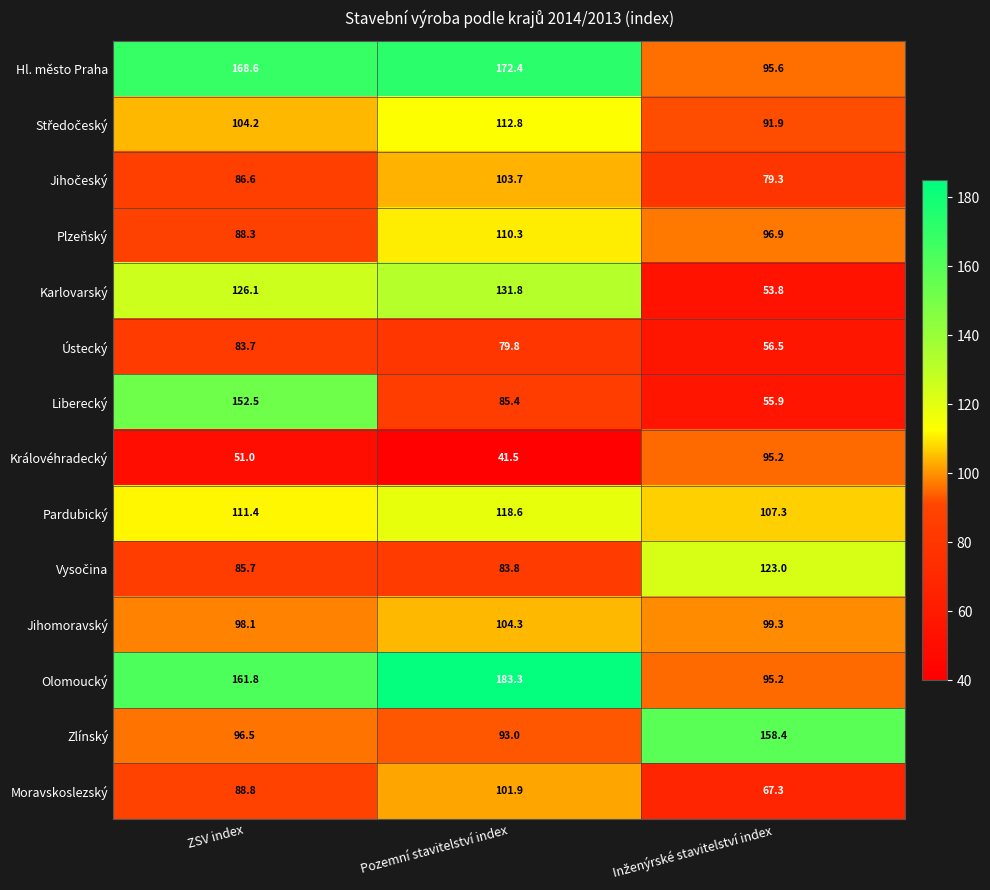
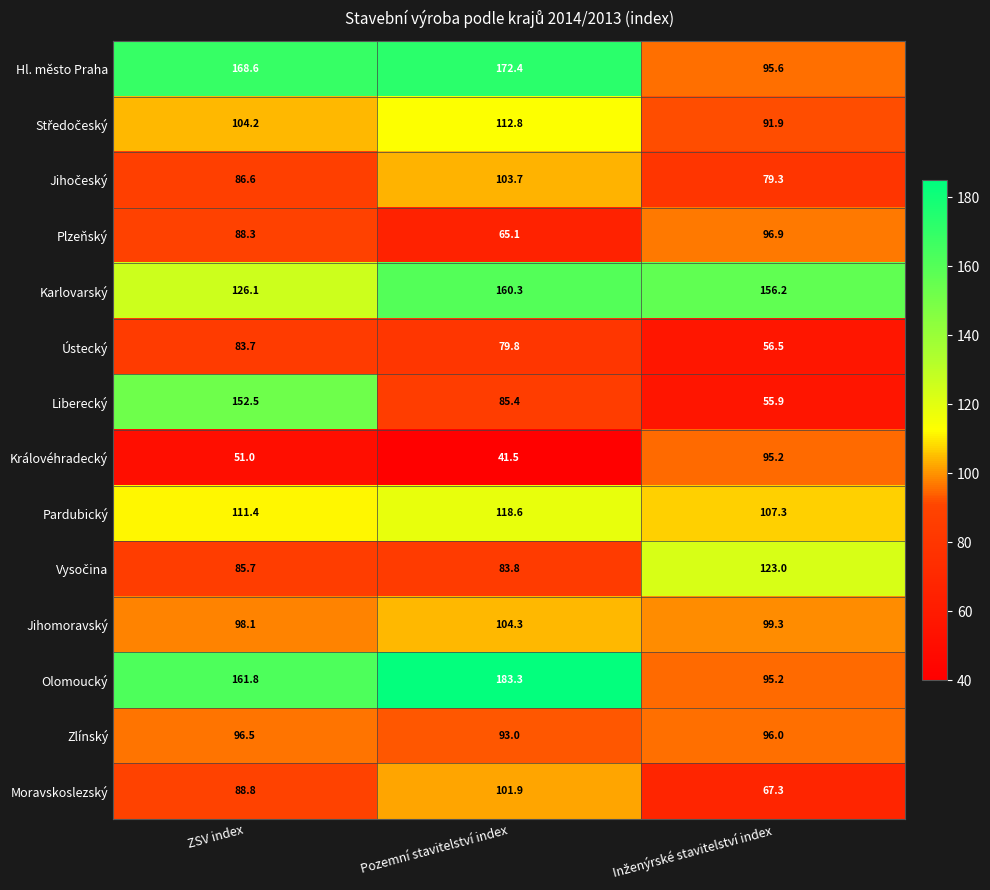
  {
    "Hl. město Praha": {
      "ZSV index": 168.6,
      "Pozemní stavitelství index": 172.4,
      "Inženýrské stavitelství index": 95.6
    },
    "Středočeský": {
      "ZSV index": 104.2,
      "Pozemní stavitelství index": 112.8,
      "Inženýrské stavitelství index": 91.9
    },
    "Jihočeský": {
      "ZSV index": 86.6,
      "Pozemní stavitelství index": 103.7,
      "Inženýrské stavitelství index": 79.3
    },
    "Plzeňský": {
      "ZSV index": 88.3,
-     "Pozemní stavitelství index": 110.3,
+     "Pozemní stavitelství index": 65.1,
      "Inženýrské stavitelství index": 96.9
    },
    "Karlovarský": {
      "ZSV index": 126.1,
-     "Pozemní stavitelství index": 131.8,
-     "Inženýrské stavitelství index": 53.8
+     "Pozemní stavitelství index": 160.3,
+     "Inženýrské stavitelství index": 156.2
    },
    "Ústecký": {
      "ZSV index": 83.7,
      "Pozemní stavitelství index": 79.8,
      "Inženýrské stavitelství index": 56.5
    },
    "Liberecký": {
      "ZSV index": 152.5,
      "Pozemní stavitelství index": 85.4,
      "Inženýrské stavitelství index": 55.9
    },
    "Královéhradecký": {
      "ZSV index": 51.0,
      "Pozemní stavitelství index": 41.5,
      "Inženýrské stavitelství index": 95.2
    },
    "Pardubický": {
      "ZSV index": 111.4,
      "Pozemní stavitelství index": 118.6,
      "Inženýrské stavitelství index": 107.3
    },
    "Vysočina": {
      "ZSV index": 85.7,
      "Pozemní stavitelství index": 83.8,
      "Inženýrské stavitelství index": 123.0
    },
    "Jihomoravský": {
      "ZSV index": 98.1,
      "Pozemní stavitelství index": 104.3,
      "Inženýrské stavitelství index": 99.3
    },
    "Olomoucký": {
      "ZSV index": 161.8,
      "Pozemní stavitelství index": 183.3,
      "Inženýrské stavitelství index": 95.2
    },
    "Zlínský": {
      "ZSV index": 96.5,
      "Pozemní stavitelství index": 93.0,
-     "Inženýrské stavitelství index": 158.4
+     "Inženýrské stavitelství index": 96.0
    },
    "Moravskoslezský": {
      "ZSV index": 88.8,
      "Pozemní stavitelství index": 101.9,
      "Inženýrské stavitelství index": 67.3
    }
  }
